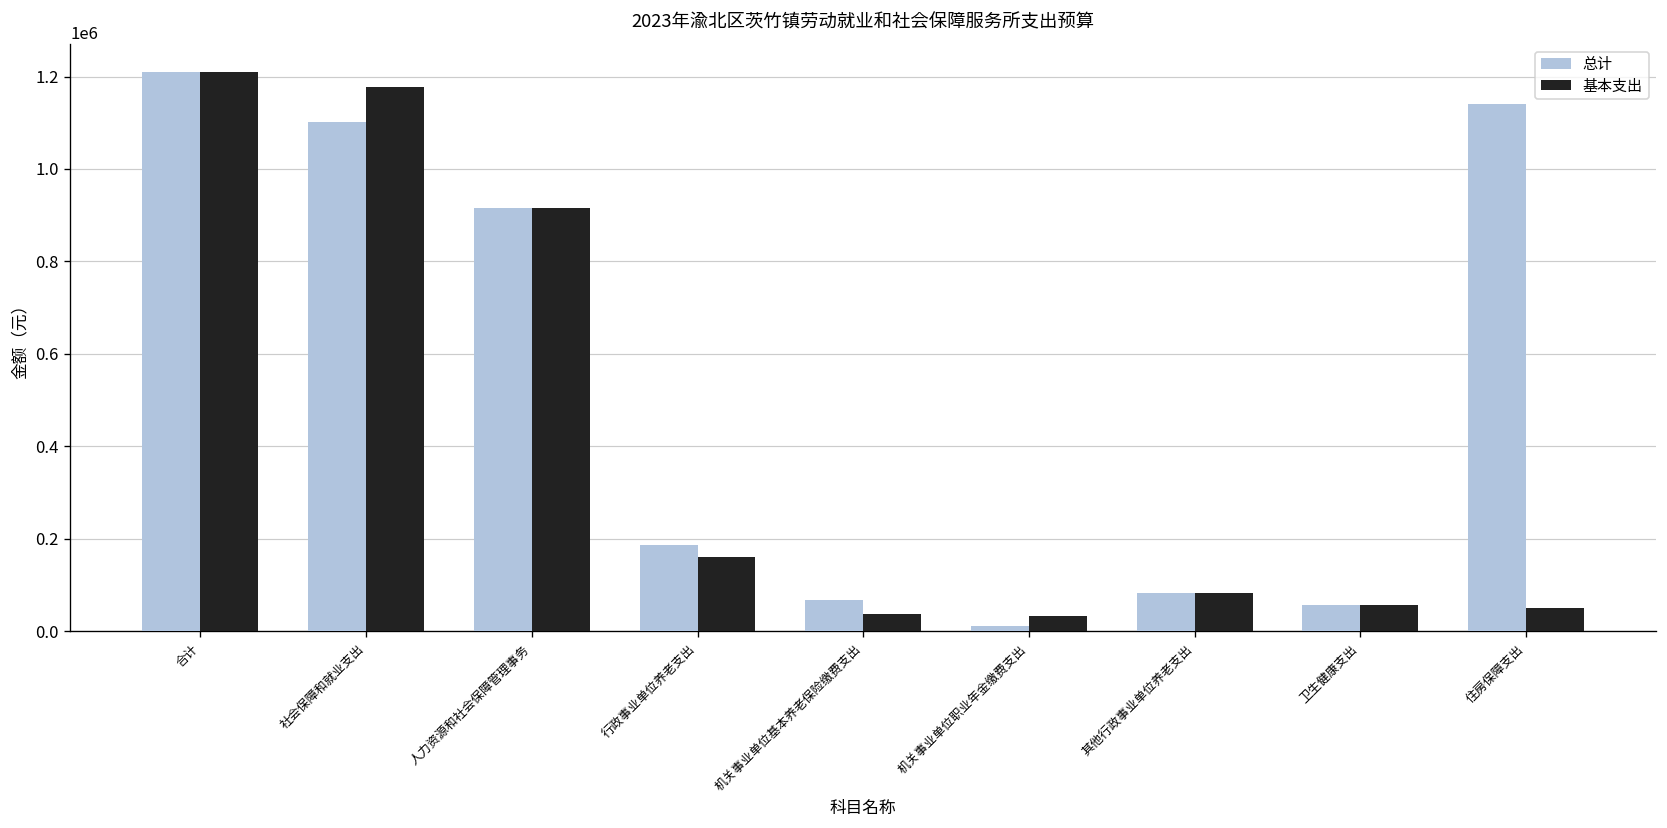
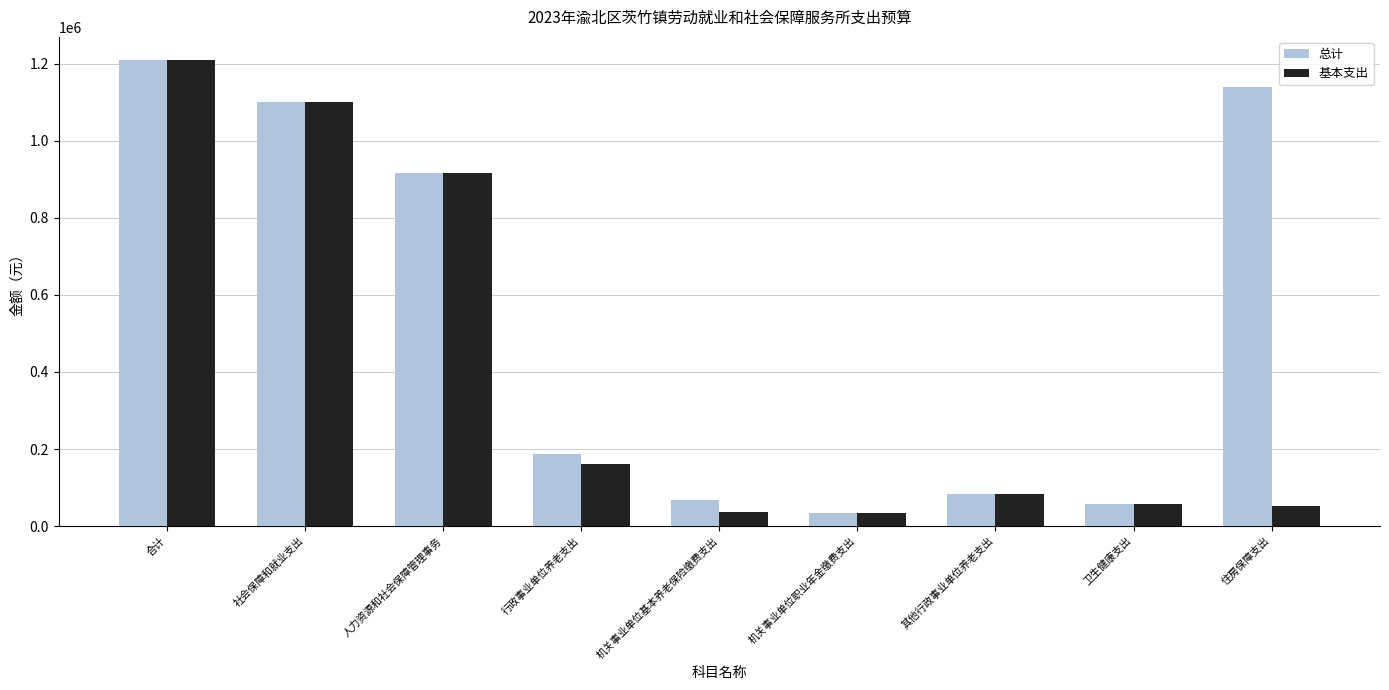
  {
    "总计": {
      "合计": 1210000,
      "社会保障和就业支出": 1100000,
      "人力资源和社会保障管理事务": 920000,
      "行政事业单位养老支出": 190000,
      "机关事业单位基本养老保险缴费支出": 70000,
-     "机关事业单位职业年金缴费支出": 10000,
+     "机关事业单位职业年金缴费支出": 30000,
      "其他行政事业单位养老支出": 80000,
      "卫生健康支出": 60000,
      "住房保障支出": 1140000
    },
    "基本支出": {
      "合计": 1210000,
-     "社会保障和就业支出": 1180000,
+     "社会保障和就业支出": 1100000,
      "人力资源和社会保障管理事务": 920000,
      "行政事业单位养老支出": 160000,
      "机关事业单位基本养老保险缴费支出": 40000,
      "机关事业单位职业年金缴费支出": 30000,
      "其他行政事业单位养老支出": 80000,
      "卫生健康支出": 60000,
      "住房保障支出": 50000
    }
  }
